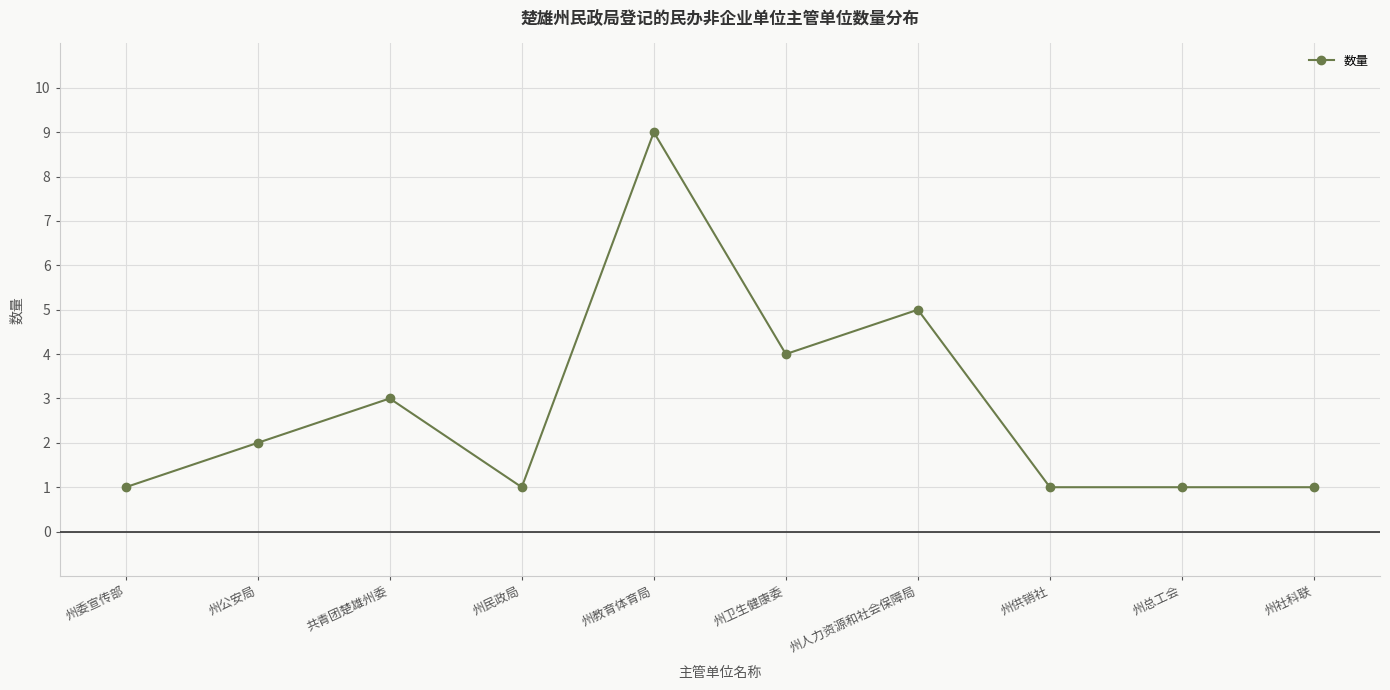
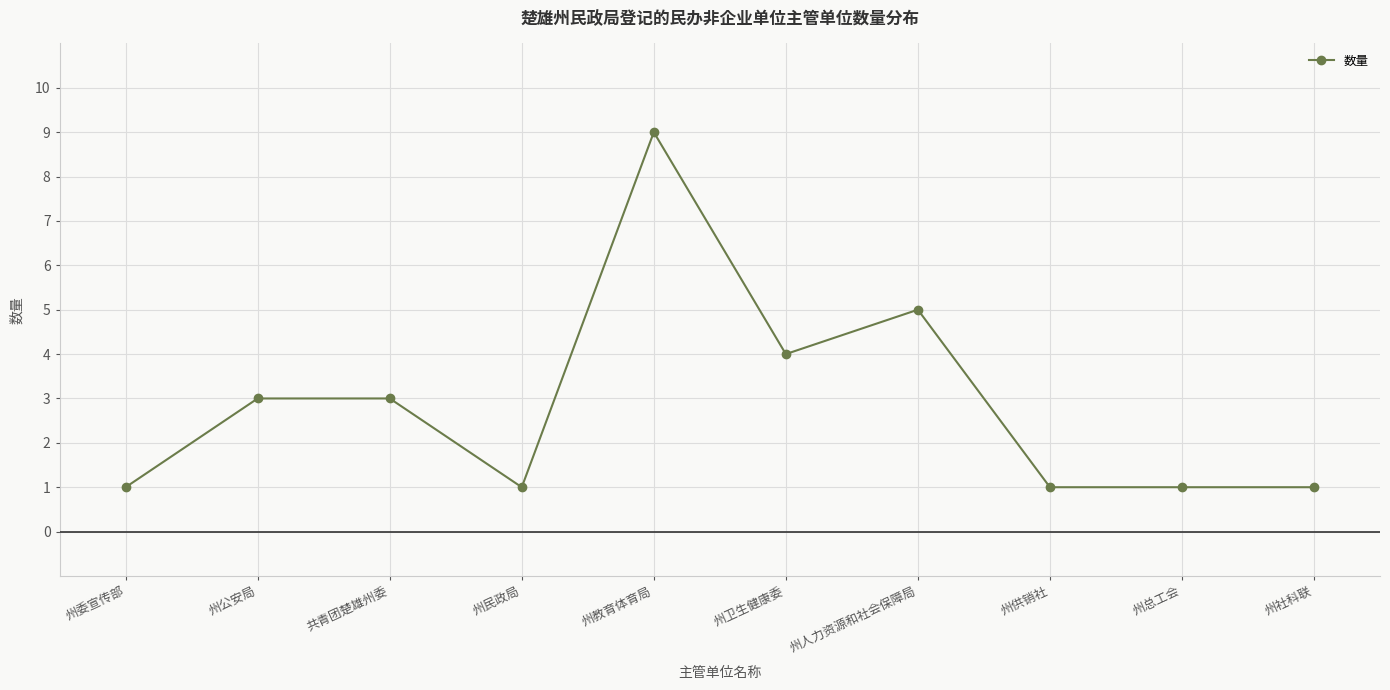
  {
    "州委宣传部": 1,
-   "州公安局": 2,
+   "州公安局": 3,
    "共青团楚雄州委": 3,
    "州民政局": 1,
    "州教育体育局": 9,
    "州卫生健康委": 4,
    "州人力资源和社会保障局": 5,
    "州供销社": 1,
    "州总工会": 1,
    "州社科联": 1
  }
